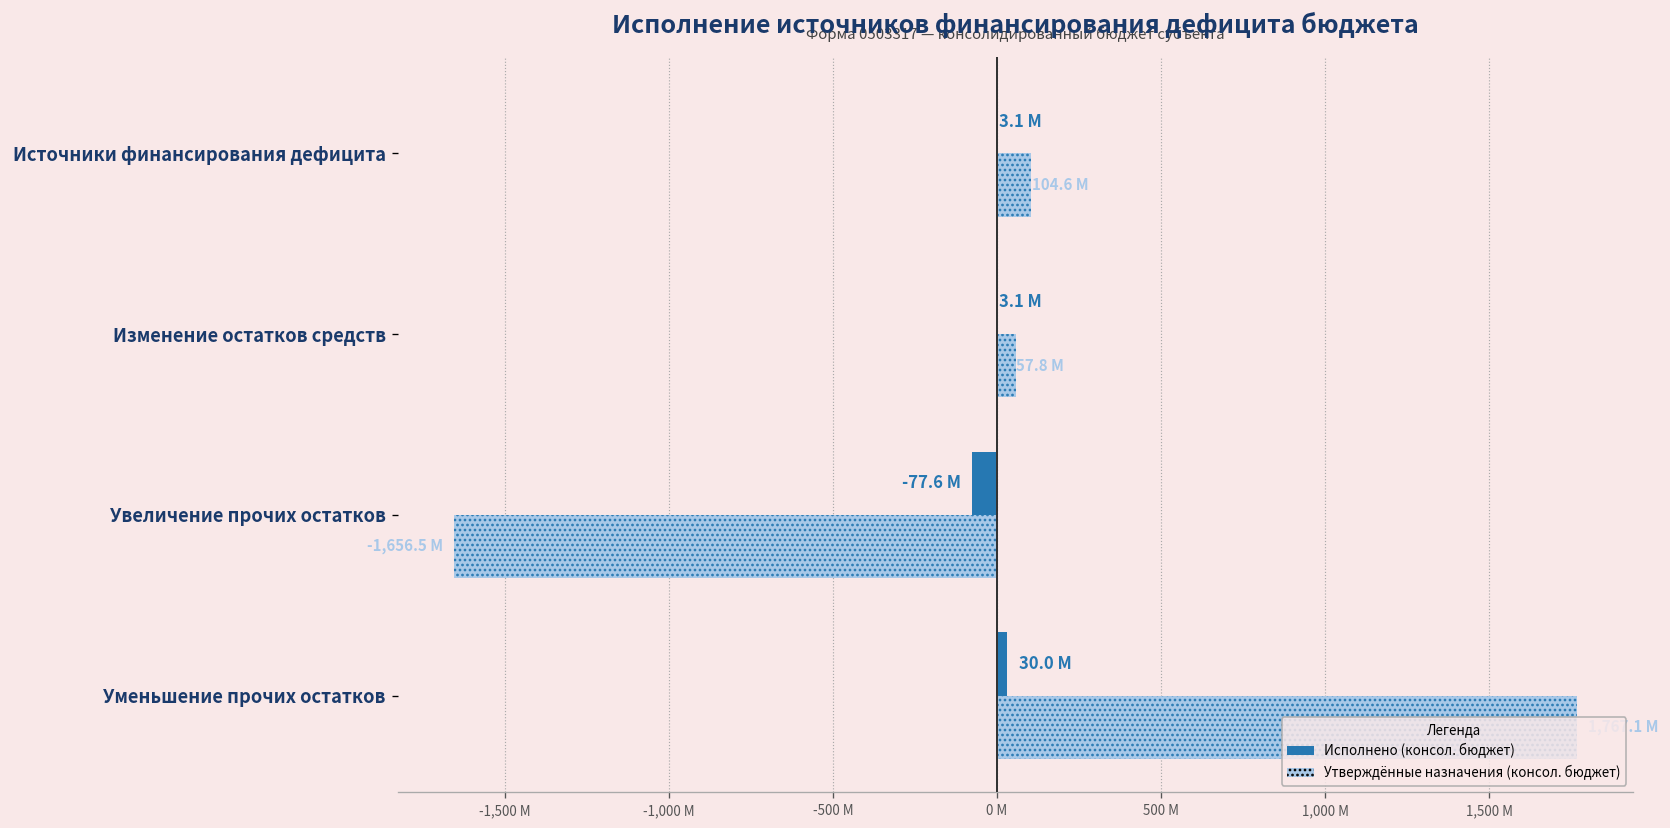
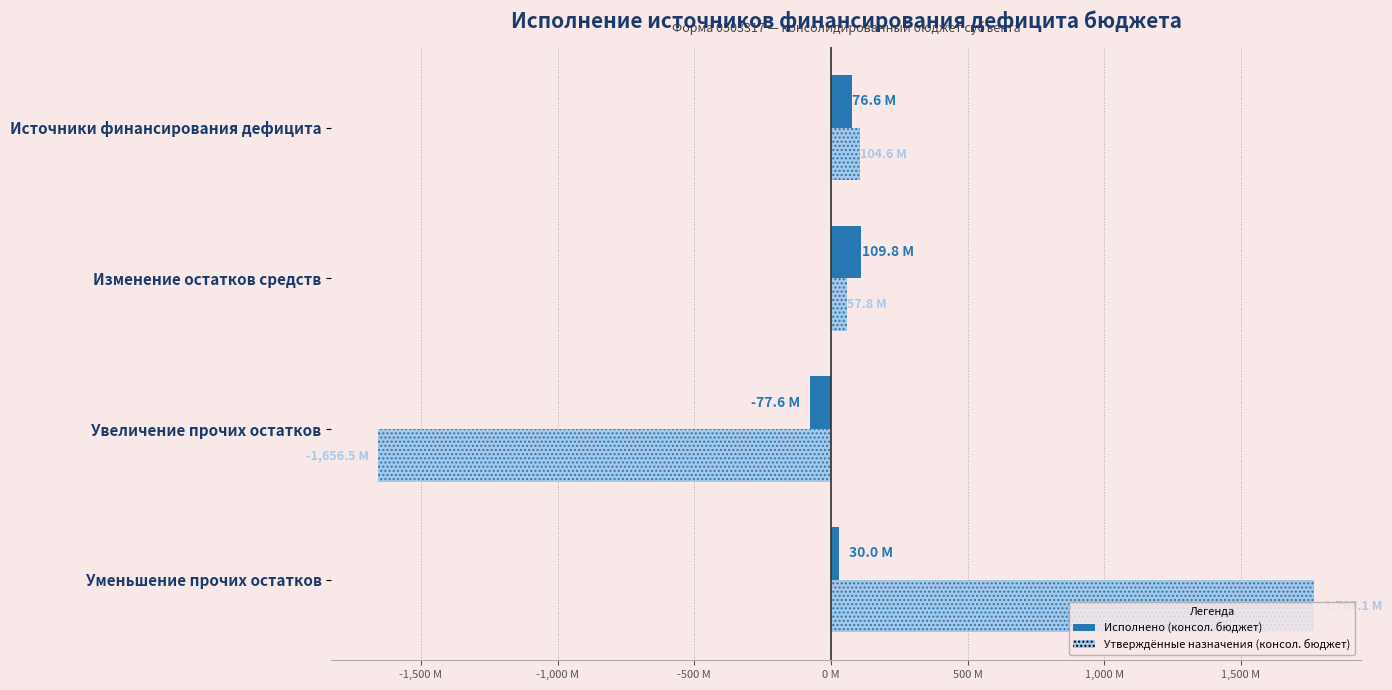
  {
    "Исполнено (консол. бюджет)": {
-     "Источники финансирования дефицита": 3.1,
-     "Изменение остатков средств": 3.1
+     "Источники финансирования дефицита": 76.6,
+     "Изменение остатков средств": 109.8
    }
  }
